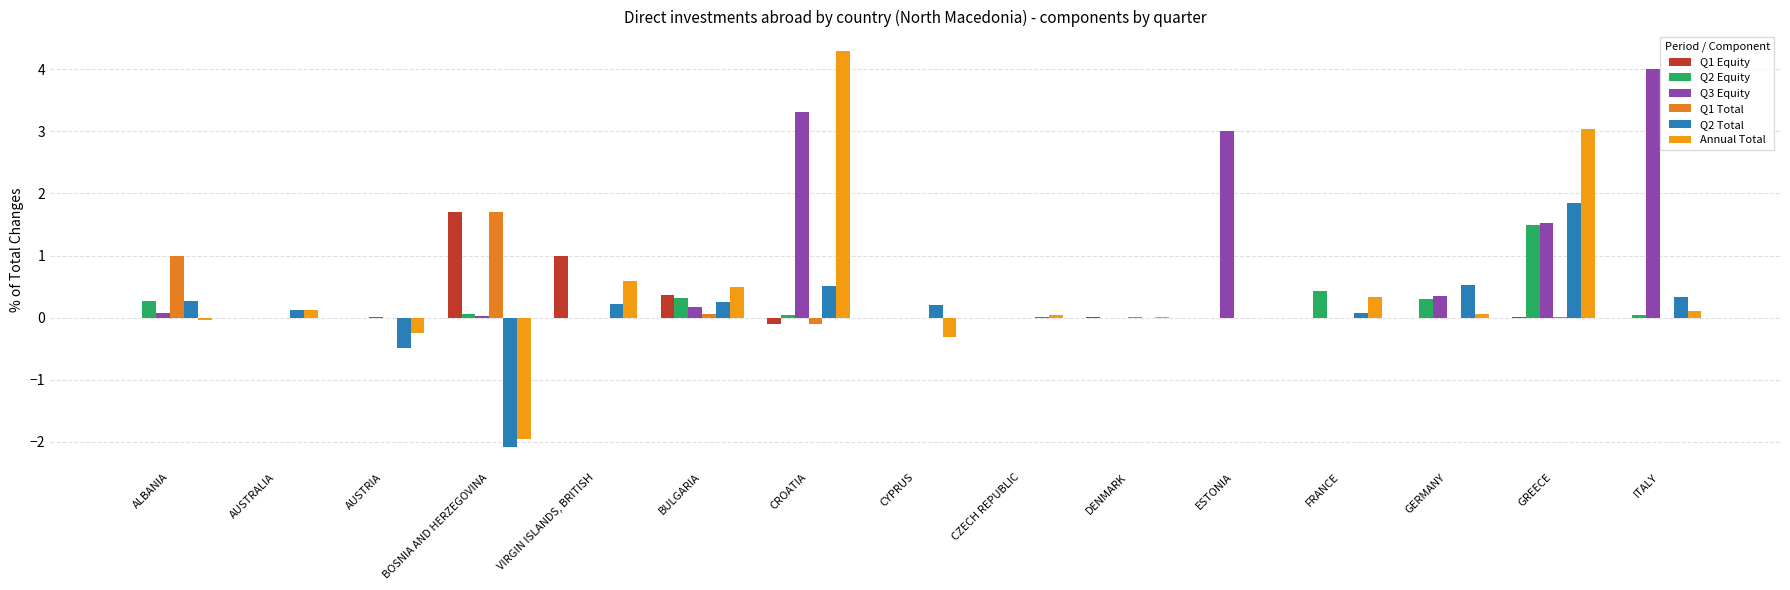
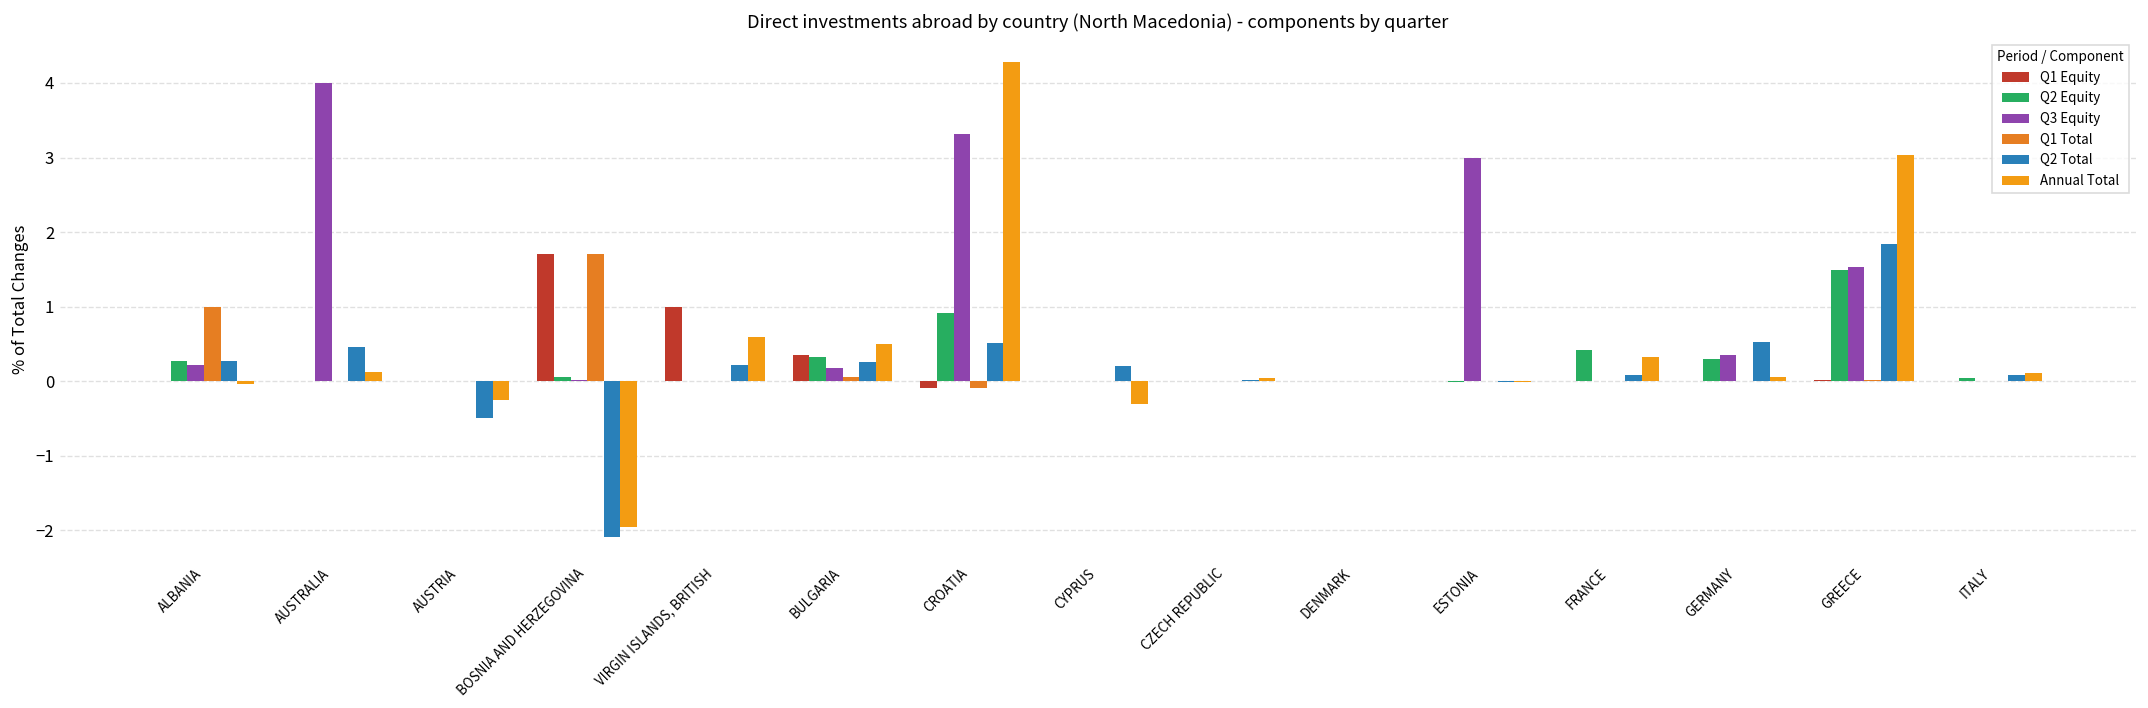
  {
    "Q1 Equity": {
      "ALBANIA": 0.0,
      "AUSTRALIA": 0.0,
      "AUSTRIA": 0.0,
      "BOSNIA AND HERZEGOVINA": 1.7,
      "VIRGIN ISLANDS, BRITISH": 1.0,
      "BULGARIA": 0.4,
      "CROATIA": -0.1,
      "CYPRUS": 0.0,
      "CZECH REPUBLIC": 0.0,
      "ESTONIA": 0.0,
      "FRANCE": 0.0,
      "ITALY": 0.0
    },
    "Q2 Equity": {
      "ALBANIA": 0.3,
      "AUSTRALIA": 0.0,
      "AUSTRIA": 0.0,
      "BOSNIA AND HERZEGOVINA": 0.1,
      "VIRGIN ISLANDS, BRITISH": 0.0,
      "BULGARIA": 0.3,
-     "CROATIA": 0.0,
+     "CROATIA": 0.9,
      "CYPRUS": 0.0,
      "CZECH REPUBLIC": 0.0,
      "DENMARK": 0.0,
      "FRANCE": 0.4,
      "GERMANY": 0.3,
      "GREECE": 1.5,
      "ITALY": 0.0
    },
    "Q3 Equity": {
-     "ALBANIA": 0.1,
-     "AUSTRALIA": 0,
+     "ALBANIA": 0.2,
+     "AUSTRALIA": 4,
      "VIRGIN ISLANDS, BRITISH": 0.0,
      "BULGARIA": 0.2,
      "CROATIA": 3.3,
      "CYPRUS": 0.0,
      "CZECH REPUBLIC": 0.0,
      "DENMARK": 0.0,
      "ESTONIA": 3.0,
      "FRANCE": 0.0,
      "GERMANY": 0.4,
      "GREECE": 1.5,
-     "ITALY": 4
+     "ITALY": 0
    },
    "Q2 Total": {
      "ALBANIA": 0.3,
-     "AUSTRALIA": 0.1,
+     "AUSTRALIA": 0.5,
      "AUSTRIA": -0.5,
      "BOSNIA AND HERZEGOVINA": -2.1,
      "VIRGIN ISLANDS, BRITISH": 0.2,
      "BULGARIA": 0.3,
      "CROATIA": 0.5,
      "CYPRUS": 0.2,
      "DENMARK": 0.0,
      "FRANCE": 0.1,
      "GERMANY": 0.5,
      "GREECE": 1.8,
-     "ITALY": 0.3
+     "ITALY": 0.1
    }
  }
